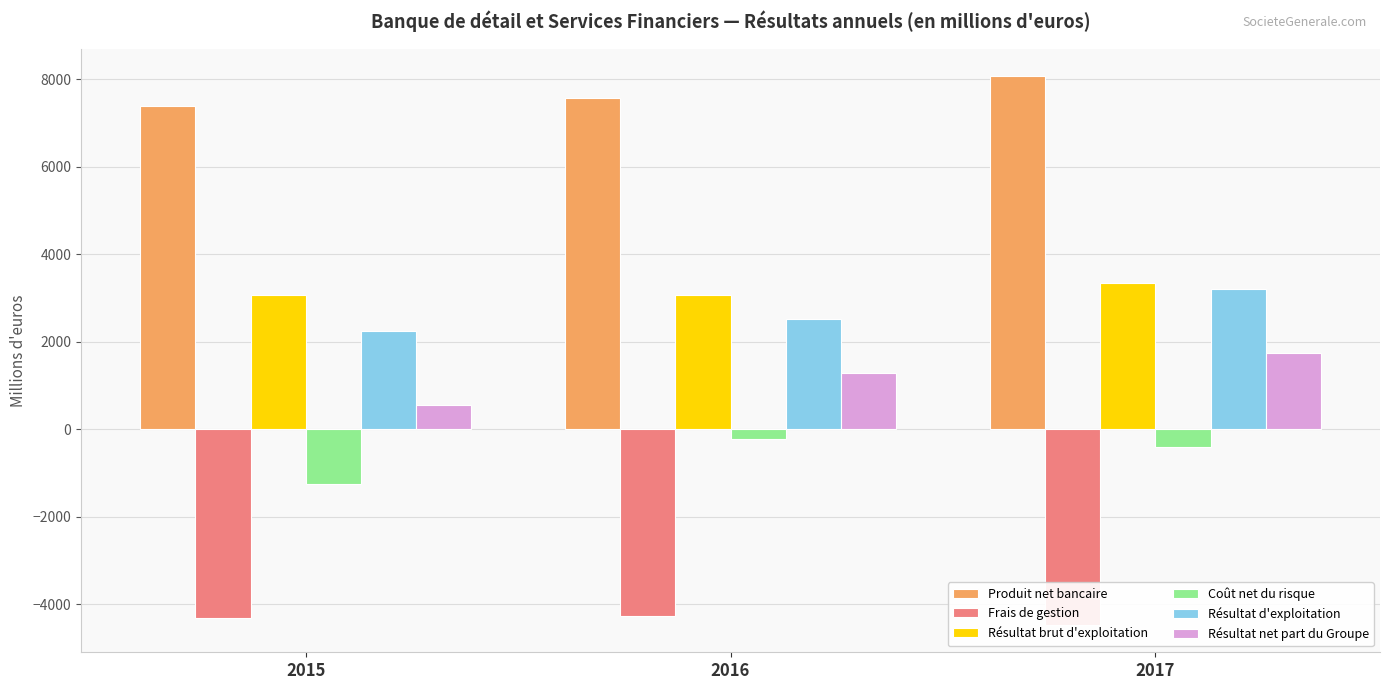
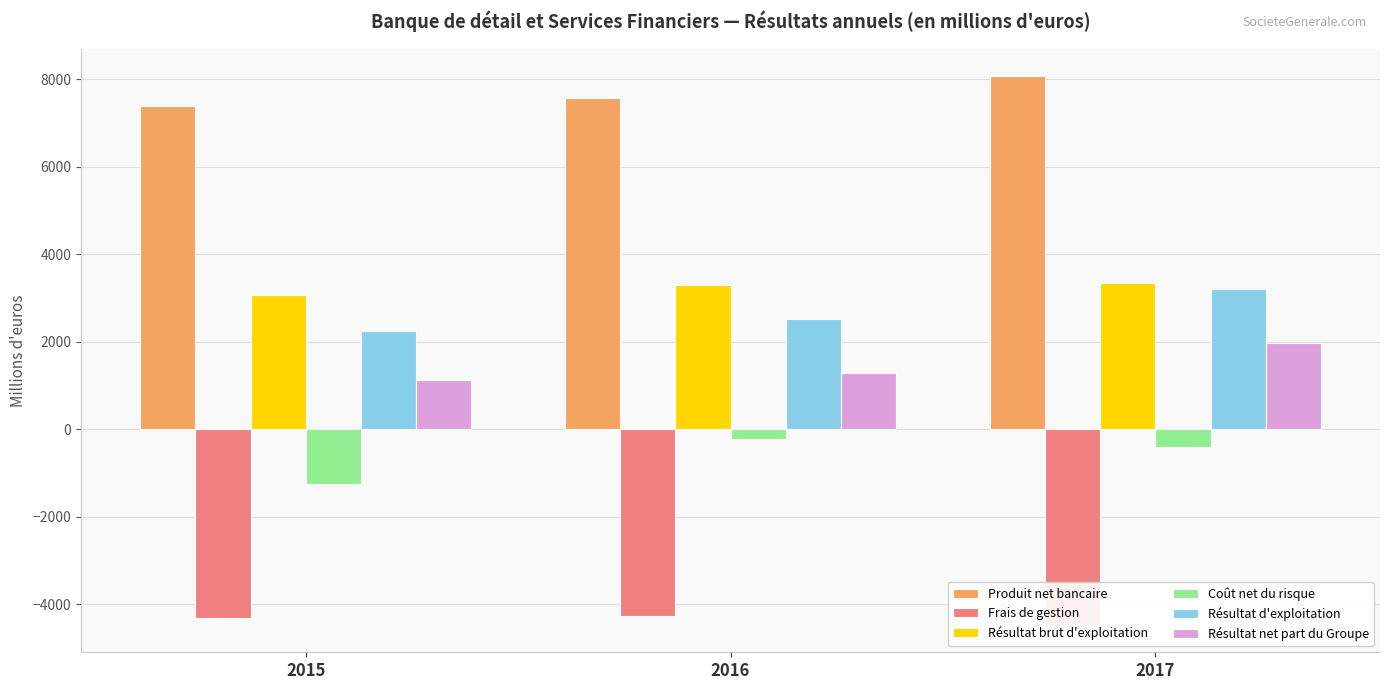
  {
    "Résultat brut d'exploitation": {
      "2015": 3100,
-     "2016": 3100,
+     "2016": 3300,
      "2017": 3300
    },
    "Coût net du risque": {
      "2015": -1200,
      "2016": -200,
      "2017": -400
    },
    "Résultat d'exploitation": {
      "2015": 2300,
      "2016": 2500,
      "2017": 3200
    },
    "Résultat net part du Groupe": {
-     "2015": 600,
+     "2015": 1100,
      "2016": 1300,
-     "2017": 1700
+     "2017": 2000
    }
  }
